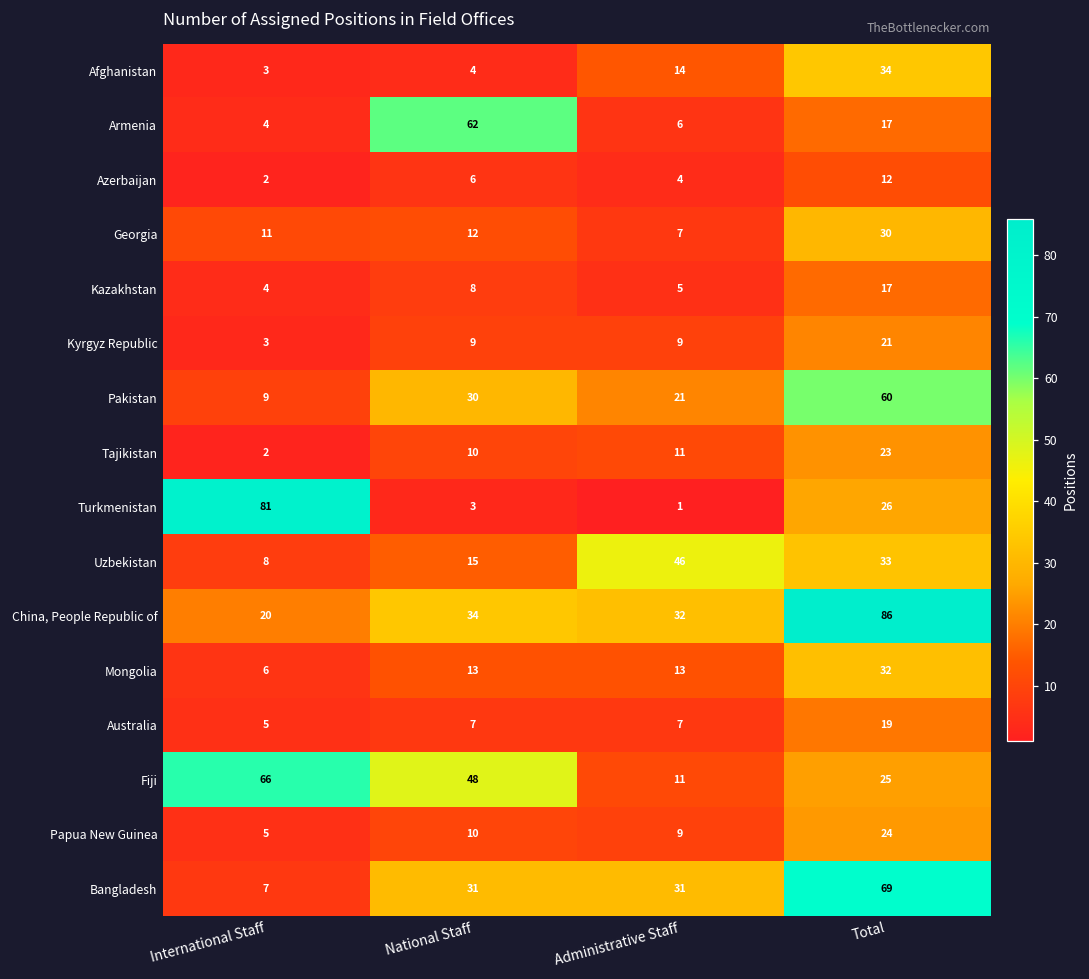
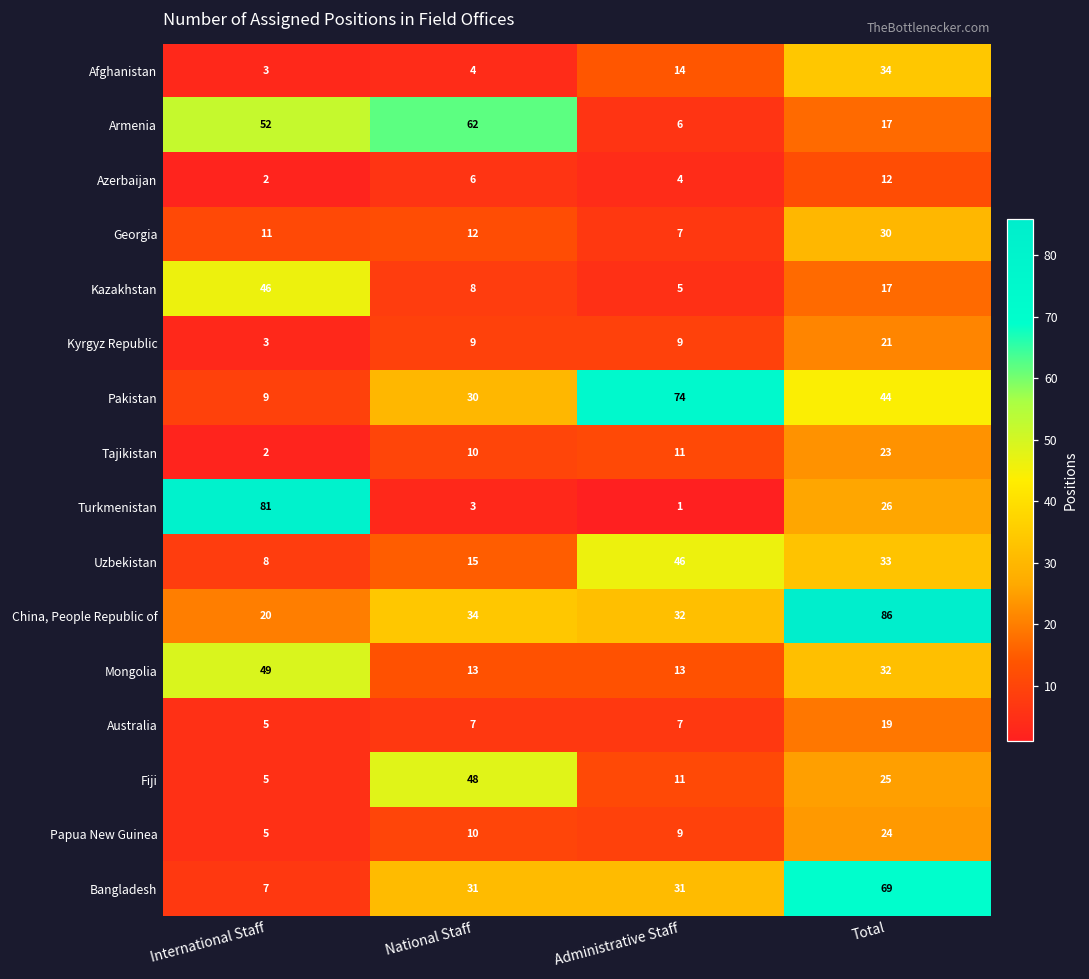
  {
    "Afghanistan": {
      "International Staff": 3,
      "National Staff": 4,
      "Administrative Staff": 14,
      "Total": 34
    },
    "Armenia": {
-     "International Staff": 4,
+     "International Staff": 52,
      "National Staff": 62,
      "Administrative Staff": 6,
      "Total": 17
    },
    "Azerbaijan": {
      "International Staff": 2,
      "National Staff": 6,
      "Administrative Staff": 4,
      "Total": 12
    },
    "Georgia": {
      "International Staff": 11,
      "National Staff": 12,
      "Administrative Staff": 7,
      "Total": 30
    },
    "Kazakhstan": {
-     "International Staff": 4,
+     "International Staff": 46,
      "National Staff": 8,
      "Administrative Staff": 5,
      "Total": 17
    },
    "Kyrgyz Republic": {
      "International Staff": 3,
      "National Staff": 9,
      "Administrative Staff": 9,
      "Total": 21
    },
    "Pakistan": {
      "International Staff": 9,
      "National Staff": 30,
-     "Administrative Staff": 21,
-     "Total": 60
+     "Administrative Staff": 74,
+     "Total": 44
    },
    "Tajikistan": {
      "International Staff": 2,
      "National Staff": 10,
      "Administrative Staff": 11,
      "Total": 23
    },
    "Turkmenistan": {
      "International Staff": 81,
      "National Staff": 3,
      "Administrative Staff": 1,
      "Total": 26
    },
    "Uzbekistan": {
      "International Staff": 8,
      "National Staff": 15,
      "Administrative Staff": 46,
      "Total": 33
    },
    "China, People Republic of": {
      "International Staff": 20,
      "National Staff": 34,
      "Administrative Staff": 32,
      "Total": 86
    },
    "Mongolia": {
-     "International Staff": 6,
+     "International Staff": 49,
      "National Staff": 13,
      "Administrative Staff": 13,
      "Total": 32
    },
    "Australia": {
      "International Staff": 5,
      "National Staff": 7,
      "Administrative Staff": 7,
      "Total": 19
    },
    "Fiji": {
-     "International Staff": 66,
+     "International Staff": 5,
      "National Staff": 48,
      "Administrative Staff": 11,
      "Total": 25
    },
    "Papua New Guinea": {
      "International Staff": 5,
      "National Staff": 10,
      "Administrative Staff": 9,
      "Total": 24
    },
    "Bangladesh": {
      "International Staff": 7,
      "National Staff": 31,
      "Administrative Staff": 31,
      "Total": 69
    }
  }
